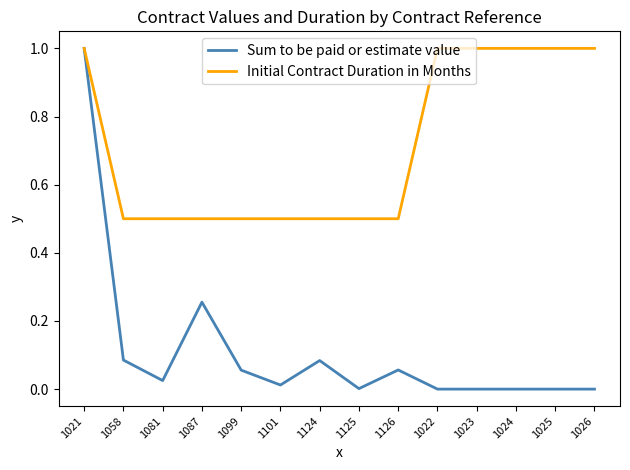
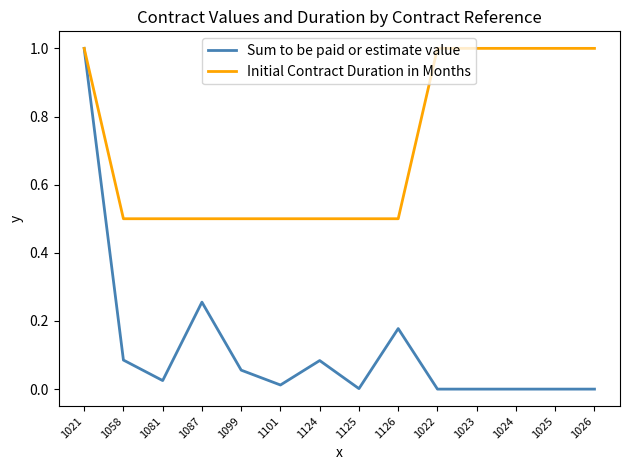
  {
    "Sum to be paid or estimate value": {
      "1058": 0.09,
      "1081": 0.03,
      "1087": 0.26,
      "1099": 0.06,
      "1101": 0.01,
      "1124": 0.08,
      "1125": 0.00,
-     "1126": 0.06,
+     "1126": 0.18,
      "1022": 0.00,
      "1023": 0.00,
      "1024": 0.00,
      "1025": 0.00,
      "1026": 0.00
    },
    "Initial Contract Duration in Months": {
      "1058": 0.50,
      "1081": 0.50,
      "1087": 0.50,
      "1099": 0.50,
      "1101": 0.50,
      "1124": 0.50,
      "1125": 0.50,
      "1126": 0.50,
      "1023": 1.00,
      "1024": 1.00,
      "1025": 1.00,
      "1026": 1.00
    }
  }
